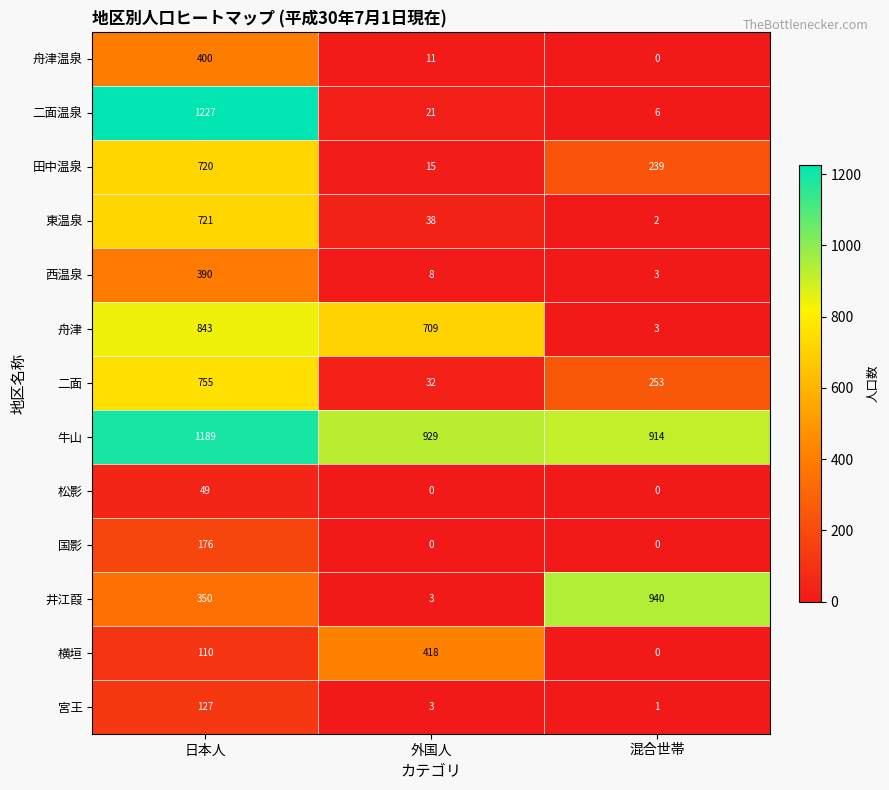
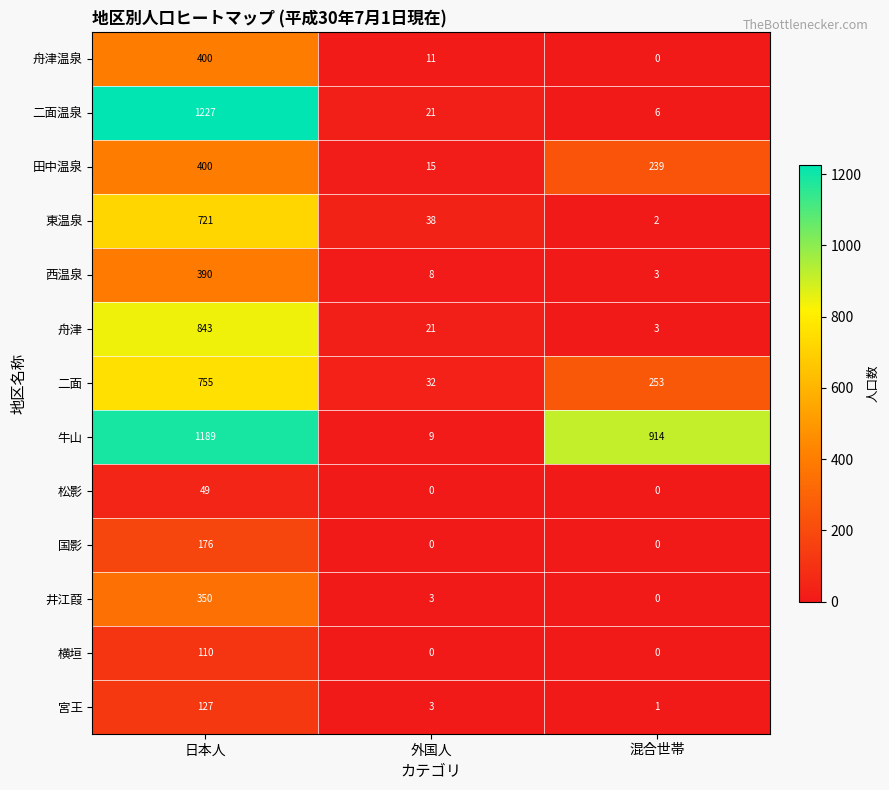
  {
    "舟津温泉": {
      "日本人": 400,
      "外国人": 11,
      "混合世帯": 0
    },
    "二面温泉": {
      "日本人": 1227,
      "外国人": 21,
      "混合世帯": 6
    },
    "田中温泉": {
-     "日本人": 720,
+     "日本人": 400,
      "外国人": 15,
      "混合世帯": 239
    },
    "東温泉": {
      "日本人": 721,
      "外国人": 38,
      "混合世帯": 2
    },
    "西温泉": {
      "日本人": 390,
      "外国人": 8,
      "混合世帯": 3
    },
    "舟津": {
      "日本人": 843,
-     "外国人": 709,
+     "外国人": 21,
      "混合世帯": 3
    },
    "二面": {
      "日本人": 755,
      "外国人": 32,
      "混合世帯": 253
    },
    "牛山": {
      "日本人": 1189,
-     "外国人": 929,
+     "外国人": 9,
      "混合世帯": 914
    },
    "松影": {
      "日本人": 49,
      "外国人": 0,
      "混合世帯": 0
    },
    "国影": {
      "日本人": 176,
      "外国人": 0,
      "混合世帯": 0
    },
    "井江葭": {
      "日本人": 350,
      "外国人": 3,
-     "混合世帯": 940
+     "混合世帯": 0
    },
    "横垣": {
      "日本人": 110,
-     "外国人": 418,
+     "外国人": 0,
      "混合世帯": 0
    },
    "宮王": {
      "日本人": 127,
      "外国人": 3,
      "混合世帯": 1
    }
  }
